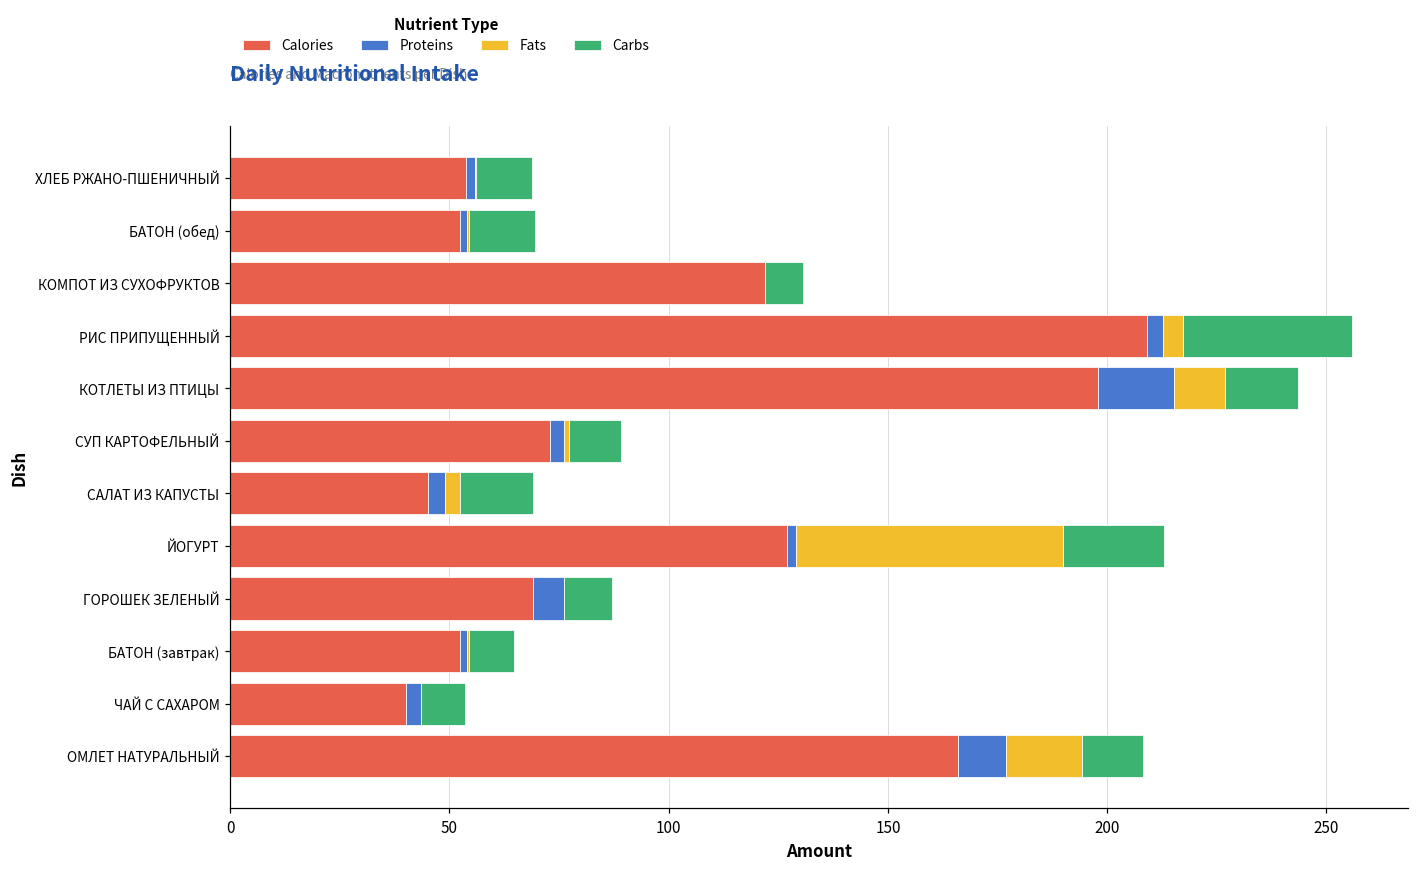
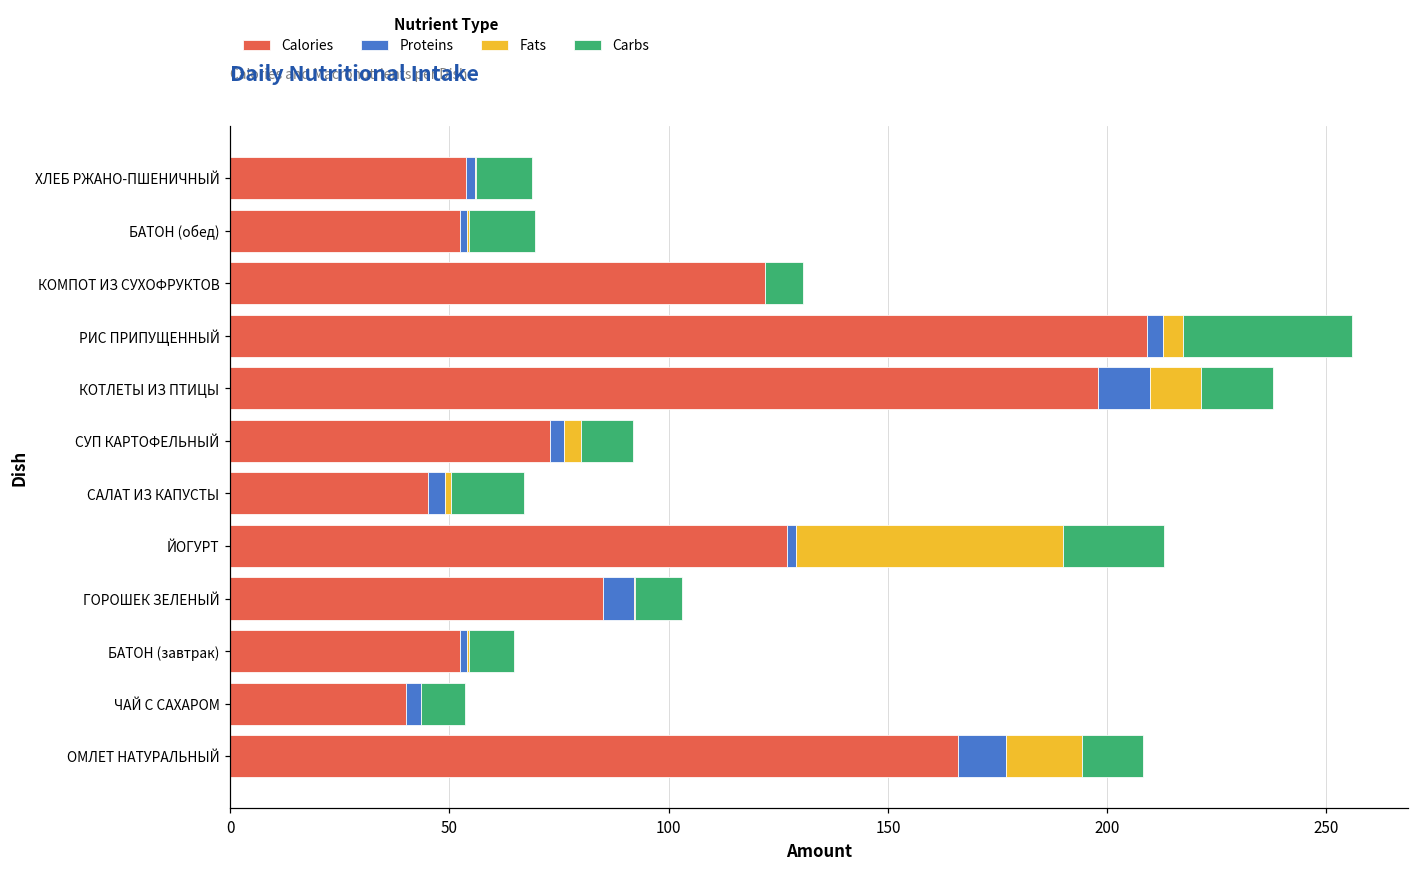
  {
    "Calories": {
      "ХЛЕБ РЖАНО-ПШЕНИЧНЫЙ": 54,
      "БАТОН (обед)": 52,
      "КОМПОТ ИЗ СУХОФРУКТОВ": 122,
      "РИС ПРИПУЩЕННЫЙ": 209,
      "КОТЛЕТЫ ИЗ ПТИЦЫ": 198,
      "СУП КАРТОФЕЛЬНЫЙ": 73,
      "САЛАТ ИЗ КАПУСТЫ": 45,
      "ЙОГУРТ": 127,
-     "ГОРОШЕК ЗЕЛЕНЫЙ": 69,
+     "ГОРОШЕК ЗЕЛЕНЫЙ": 85,
      "БАТОН (завтрак)": 52,
      "ЧАЙ С САХАРОМ": 40,
      "ОМЛЕТ НАТУРАЛЬНЫЙ": 166
    },
    "Proteins": {
      "ХЛЕБ РЖАНО-ПШЕНИЧНЫЙ": 2,
      "БАТОН (обед)": 2,
      "КОМПОТ ИЗ СУХОФРУКТОВ": 0,
      "РИС ПРИПУЩЕННЫЙ": 4,
-     "КОТЛЕТЫ ИЗ ПТИЦЫ": 17,
+     "КОТЛЕТЫ ИЗ ПТИЦЫ": 12,
      "СУП КАРТОФЕЛЬНЫЙ": 3,
      "САЛАТ ИЗ КАПУСТЫ": 4,
      "ЙОГУРТ": 2,
      "ГОРОШЕК ЗЕЛЕНЫЙ": 7,
      "БАТОН (завтрак)": 2,
      "ЧАЙ С САХАРОМ": 3,
      "ОМЛЕТ НАТУРАЛЬНЫЙ": 11
    },
    "Fats": {
      "КОМПОТ ИЗ СУХОФРУКТОВ": 0,
      "РИС ПРИПУЩЕННЫЙ": 5,
      "КОТЛЕТЫ ИЗ ПТИЦЫ": 12,
-     "СУП КАРТОФЕЛЬНЫЙ": 1,
-     "САЛАТ ИЗ КАПУСТЫ": 4,
+     "СУП КАРТОФЕЛЬНЫЙ": 4,
+     "САЛАТ ИЗ КАПУСТЫ": 1,
      "ЙОГУРТ": 61,
      "ЧАЙ С САХАРОМ": 0,
      "ОМЛЕТ НАТУРАЛЬНЫЙ": 17
    },
    "Carbs": {
      "ХЛЕБ РЖАНО-ПШЕНИЧНЫЙ": 13,
      "БАТОН (обед)": 15,
      "КОМПОТ ИЗ СУХОФРУКТОВ": 9,
      "РИС ПРИПУЩЕННЫЙ": 39,
      "КОТЛЕТЫ ИЗ ПТИЦЫ": 17,
      "СУП КАРТОФЕЛЬНЫЙ": 12,
      "САЛАТ ИЗ КАПУСТЫ": 17,
      "ЙОГУРТ": 23,
      "ГОРОШЕК ЗЕЛЕНЫЙ": 11,
      "БАТОН (завтрак)": 10,
      "ЧАЙ С САХАРОМ": 10,
      "ОМЛЕТ НАТУРАЛЬНЫЙ": 14
    }
  }
